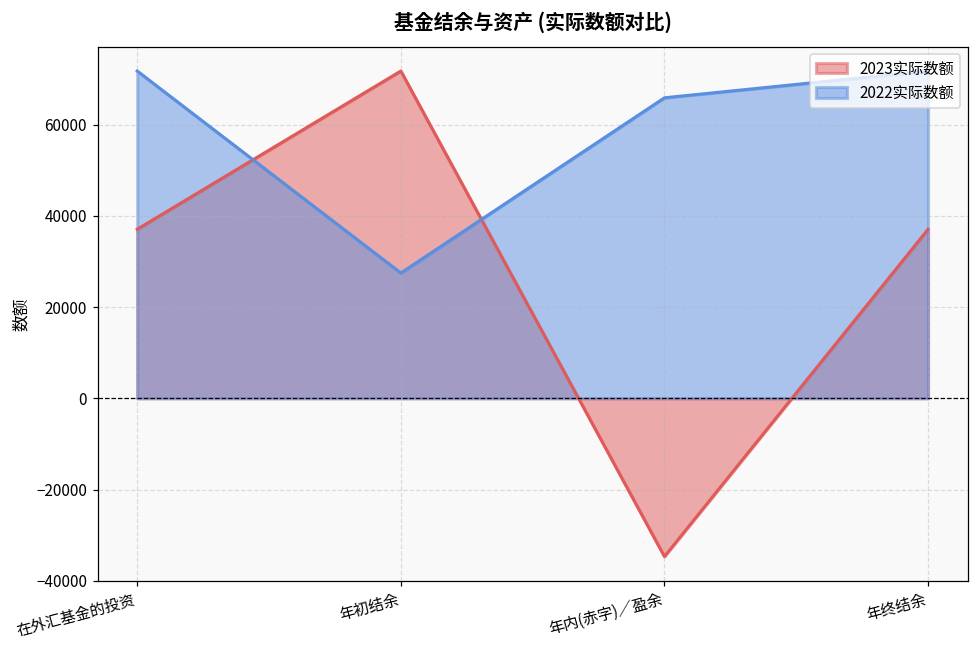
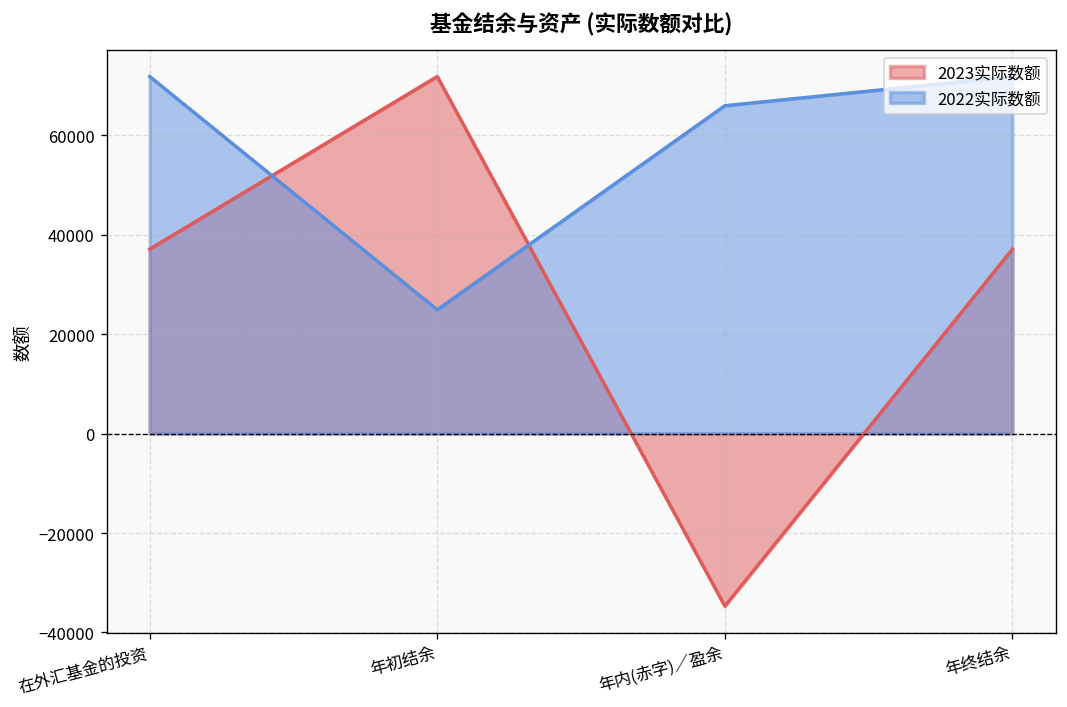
  {
    "2022实际数额": {
      "在外汇基金的投资": 72000,
-     "年初结余": 27000,
+     "年初结余": 25000,
      "年内(赤字)／盈余": 66000
    }
  }
